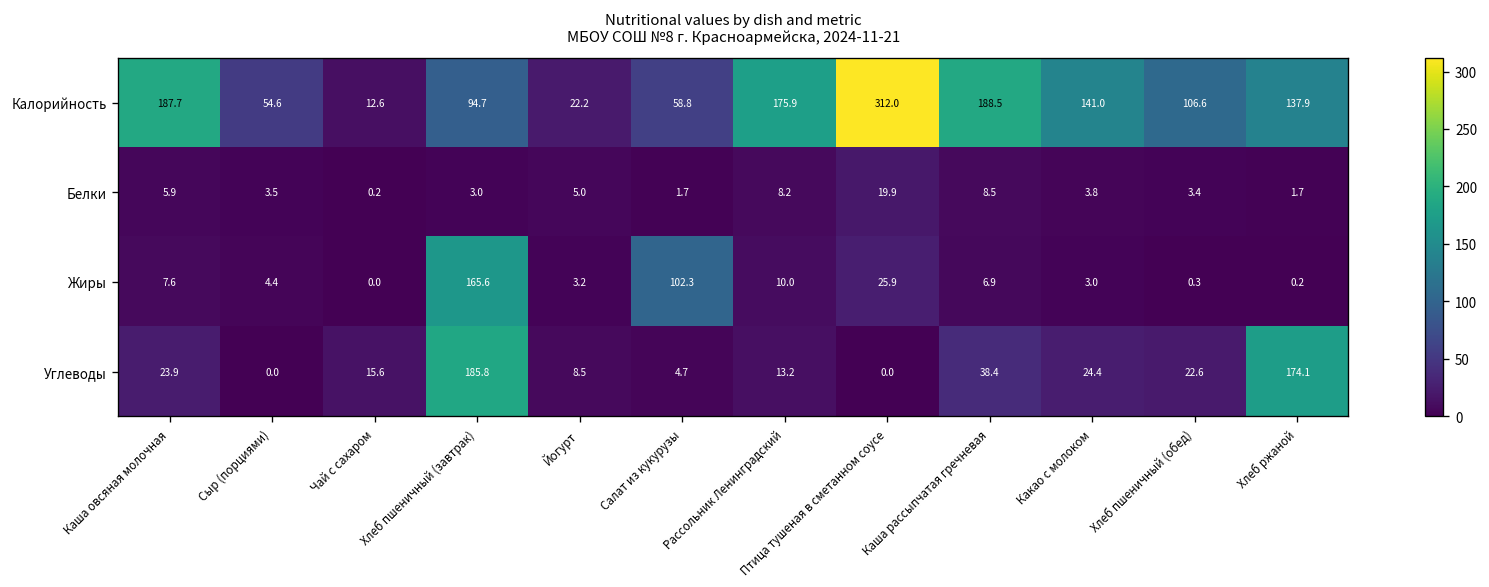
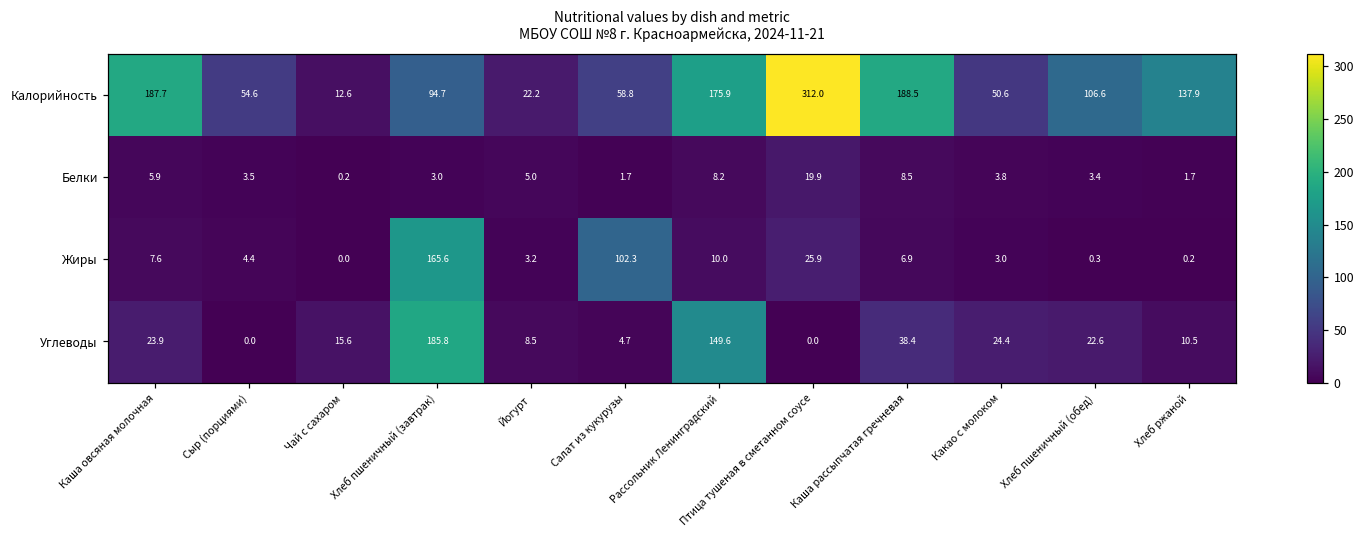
  {
    "Калорийность": {
      "Каша овсяная молочная": 187.7,
      "Сыр (порциями)": 54.6,
      "Чай с сахаром": 12.6,
      "Хлеб пшеничный (завтрак)": 94.7,
      "Йогурт": 22.2,
      "Салат из кукурузы": 58.8,
      "Рассольник Ленинградский": 175.9,
      "Птица тушеная в сметанном соусе": 312.0,
      "Каша рассыпчатая гречневая": 188.5,
-     "Какао с молоком": 141.0,
+     "Какао с молоком": 50.6,
      "Хлеб пшеничный (обед)": 106.6,
      "Хлеб ржаной": 137.9
    },
    "Белки": {
      "Каша овсяная молочная": 5.9,
      "Сыр (порциями)": 3.5,
      "Чай с сахаром": 0.2,
      "Хлеб пшеничный (завтрак)": 3.0,
      "Йогурт": 5.0,
      "Салат из кукурузы": 1.7,
      "Рассольник Ленинградский": 8.2,
      "Птица тушеная в сметанном соусе": 19.9,
      "Каша рассыпчатая гречневая": 8.5,
      "Какао с молоком": 3.8,
      "Хлеб пшеничный (обед)": 3.4,
      "Хлеб ржаной": 1.7
    },
    "Жиры": {
      "Каша овсяная молочная": 7.6,
      "Сыр (порциями)": 4.4,
      "Чай с сахаром": 0.0,
      "Хлеб пшеничный (завтрак)": 165.6,
      "Йогурт": 3.2,
      "Салат из кукурузы": 102.3,
      "Рассольник Ленинградский": 10.0,
      "Птица тушеная в сметанном соусе": 25.9,
      "Каша рассыпчатая гречневая": 6.9,
      "Какао с молоком": 3.0,
      "Хлеб пшеничный (обед)": 0.3,
      "Хлеб ржаной": 0.2
    },
    "Углеводы": {
      "Каша овсяная молочная": 23.9,
      "Сыр (порциями)": 0.0,
      "Чай с сахаром": 15.6,
      "Хлеб пшеничный (завтрак)": 185.8,
      "Йогурт": 8.5,
      "Салат из кукурузы": 4.7,
-     "Рассольник Ленинградский": 13.2,
+     "Рассольник Ленинградский": 149.6,
      "Птица тушеная в сметанном соусе": 0.0,
      "Каша рассыпчатая гречневая": 38.4,
      "Какао с молоком": 24.4,
      "Хлеб пшеничный (обед)": 22.6,
-     "Хлеб ржаной": 174.1
+     "Хлеб ржаной": 10.5
    }
  }
